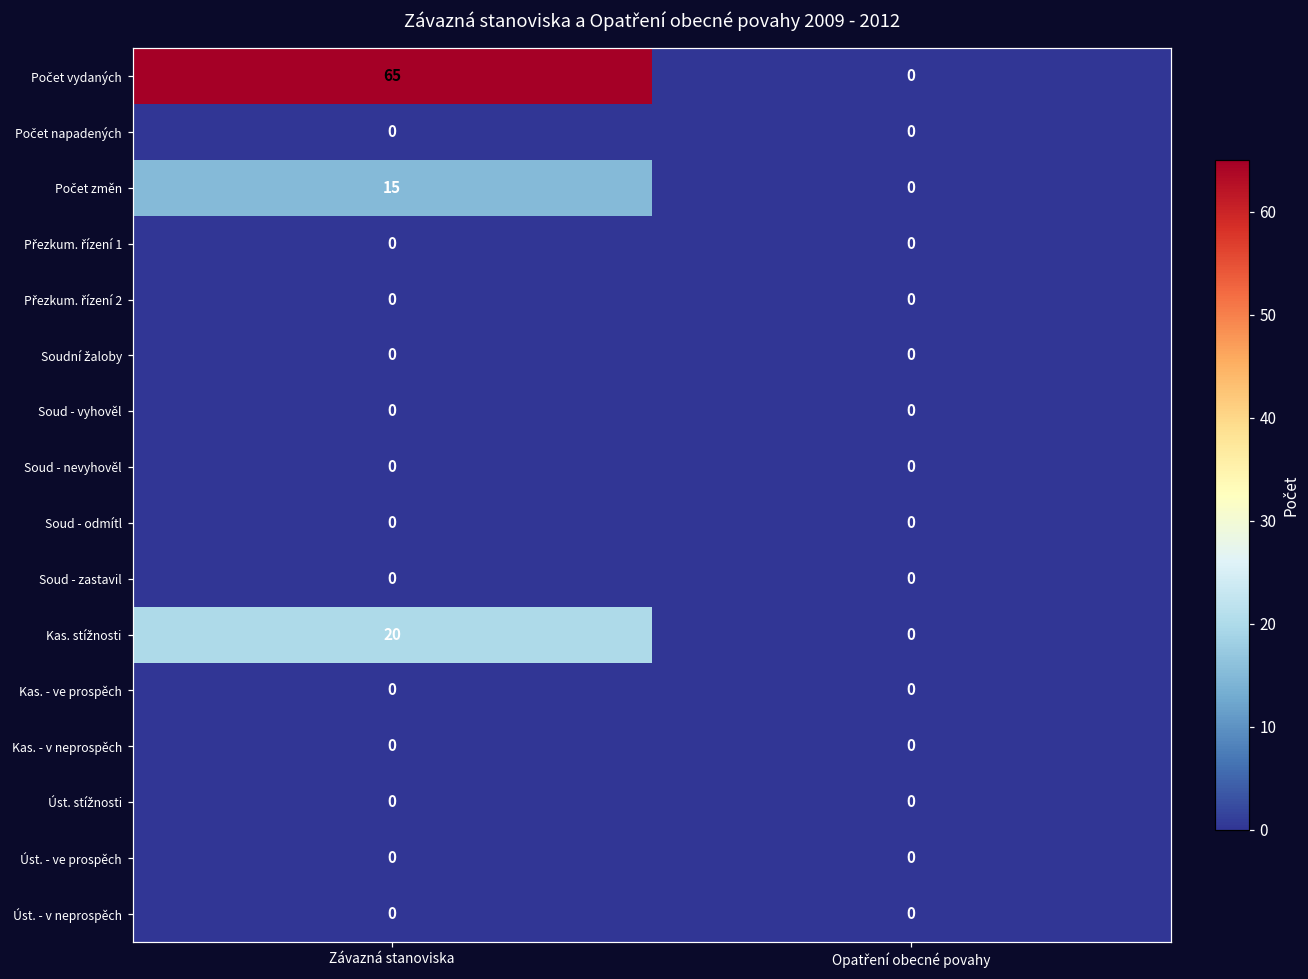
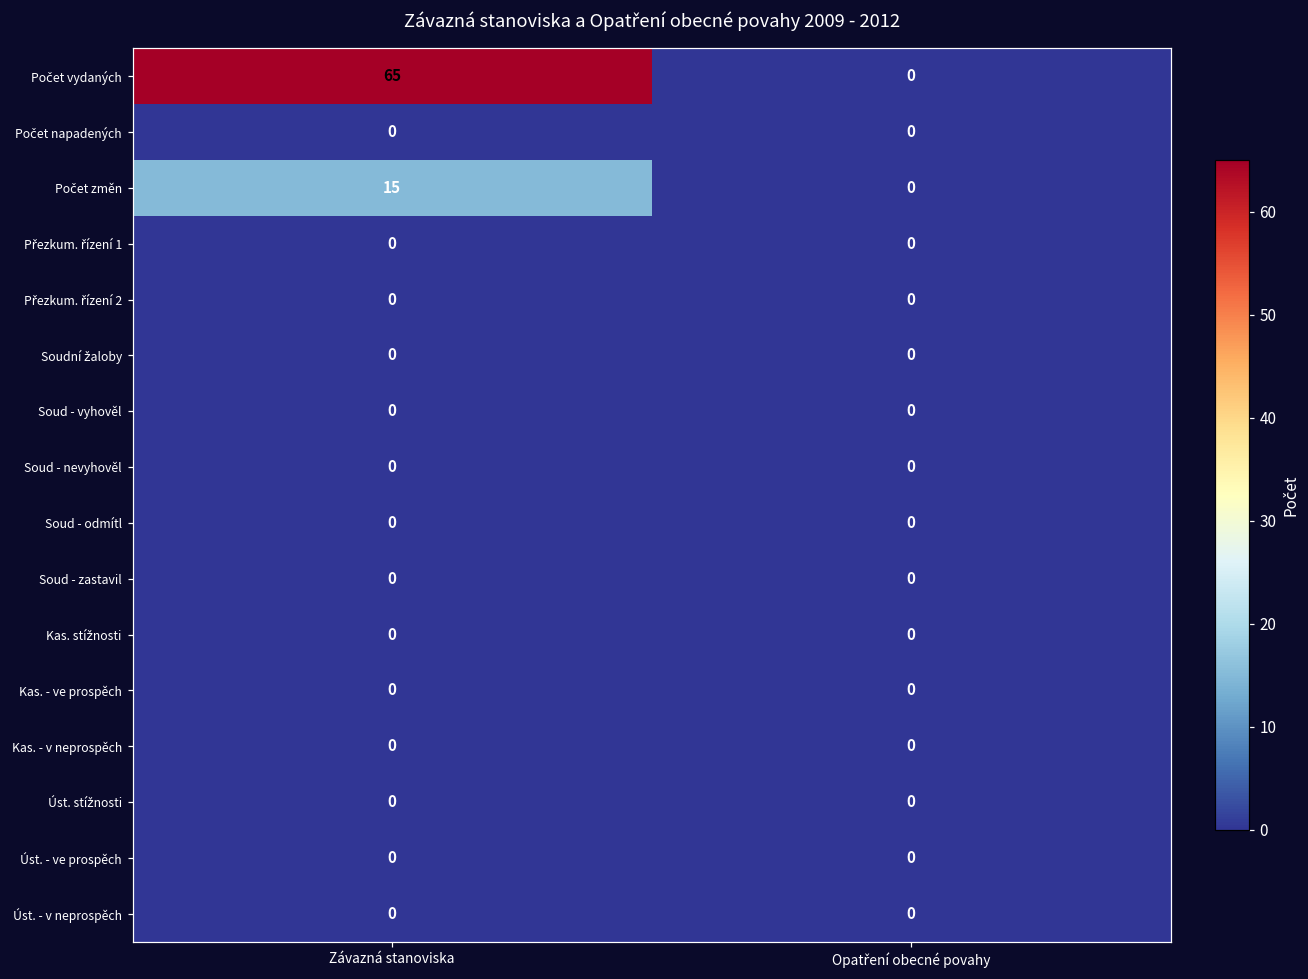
  {
    "Počet vydaných": {
      "Závazná stanoviska": 65,
      "Opatření obecné povahy": 0
    },
    "Počet napadených": {
      "Závazná stanoviska": 0,
      "Opatření obecné povahy": 0
    },
    "Počet změn": {
      "Závazná stanoviska": 15,
      "Opatření obecné povahy": 0
    },
    "Přezkum. řízení 1": {
      "Závazná stanoviska": 0,
      "Opatření obecné povahy": 0
    },
    "Přezkum. řízení 2": {
      "Závazná stanoviska": 0,
      "Opatření obecné povahy": 0
    },
    "Soudní žaloby": {
      "Závazná stanoviska": 0,
      "Opatření obecné povahy": 0
    },
    "Soud - vyhověl": {
      "Závazná stanoviska": 0,
      "Opatření obecné povahy": 0
    },
    "Soud - nevyhověl": {
      "Závazná stanoviska": 0,
      "Opatření obecné povahy": 0
    },
    "Soud - odmítl": {
      "Závazná stanoviska": 0,
      "Opatření obecné povahy": 0
    },
    "Soud - zastavil": {
      "Závazná stanoviska": 0,
      "Opatření obecné povahy": 0
    },
    "Kas. stížnosti": {
-     "Závazná stanoviska": 20,
+     "Závazná stanoviska": 0,
      "Opatření obecné povahy": 0
    },
    "Kas. - ve prospěch": {
      "Závazná stanoviska": 0,
      "Opatření obecné povahy": 0
    },
    "Kas. - v neprospěch": {
      "Závazná stanoviska": 0,
      "Opatření obecné povahy": 0
    },
    "Úst. stížnosti": {
      "Závazná stanoviska": 0,
      "Opatření obecné povahy": 0
    },
    "Úst. - ve prospěch": {
      "Závazná stanoviska": 0,
      "Opatření obecné povahy": 0
    },
    "Úst. - v neprospěch": {
      "Závazná stanoviska": 0,
      "Opatření obecné povahy": 0
    }
  }
